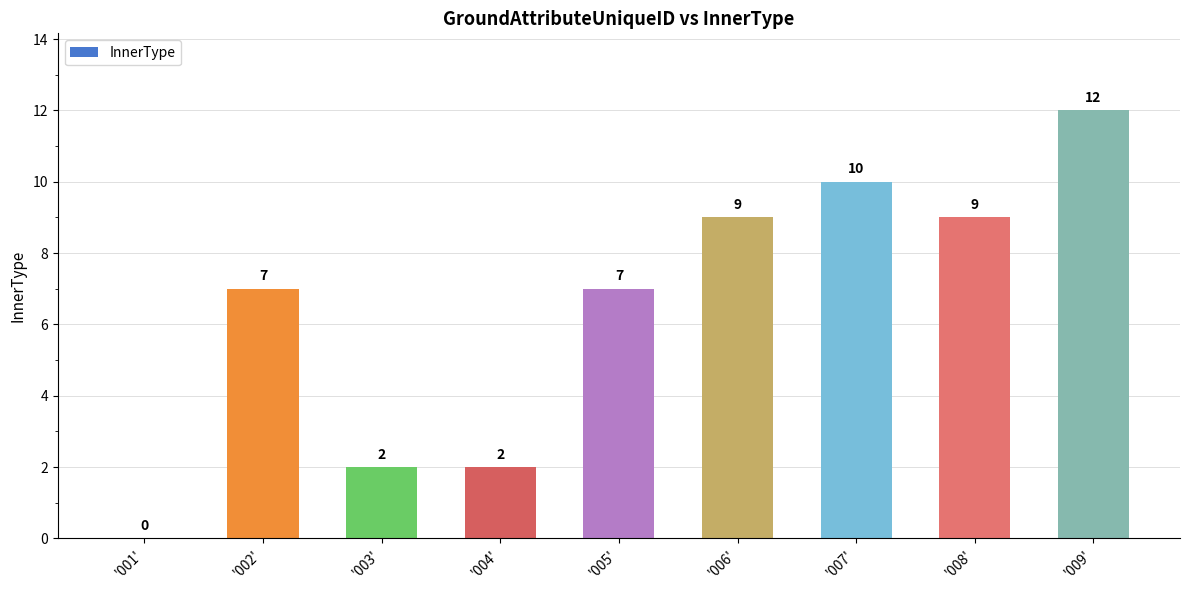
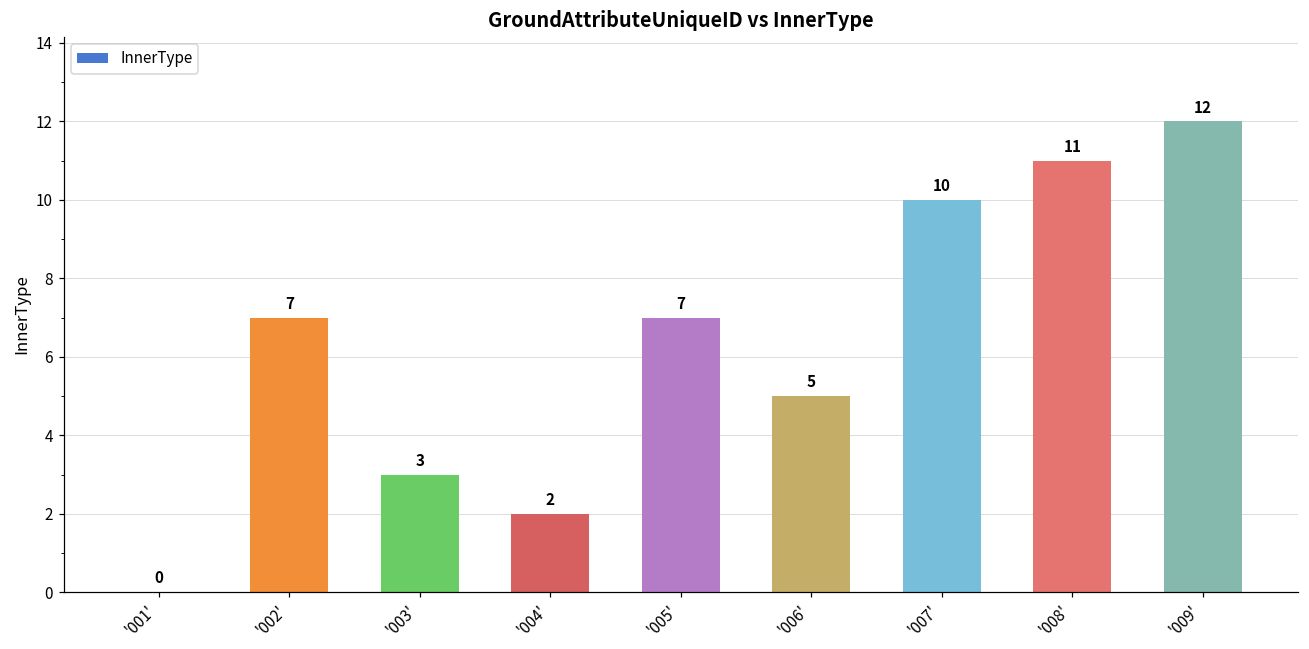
  {
    "'001'": 0,
    "'002'": 7,
-   "'003'": 2,
+   "'003'": 3,
    "'004'": 2,
    "'005'": 7,
-   "'006'": 9,
+   "'006'": 5,
    "'007'": 10,
-   "'008'": 9,
+   "'008'": 11,
    "'009'": 12
  }
